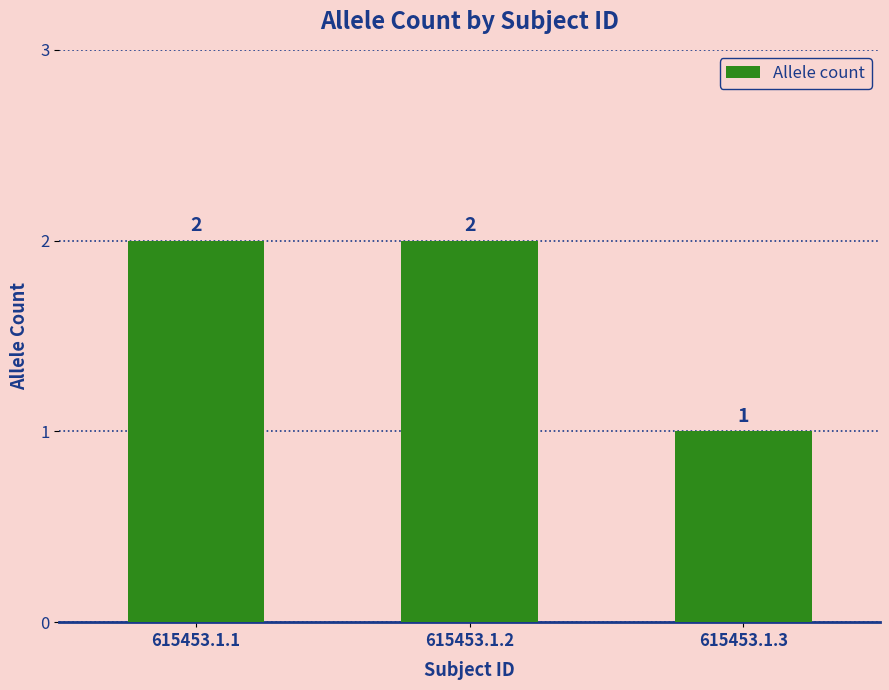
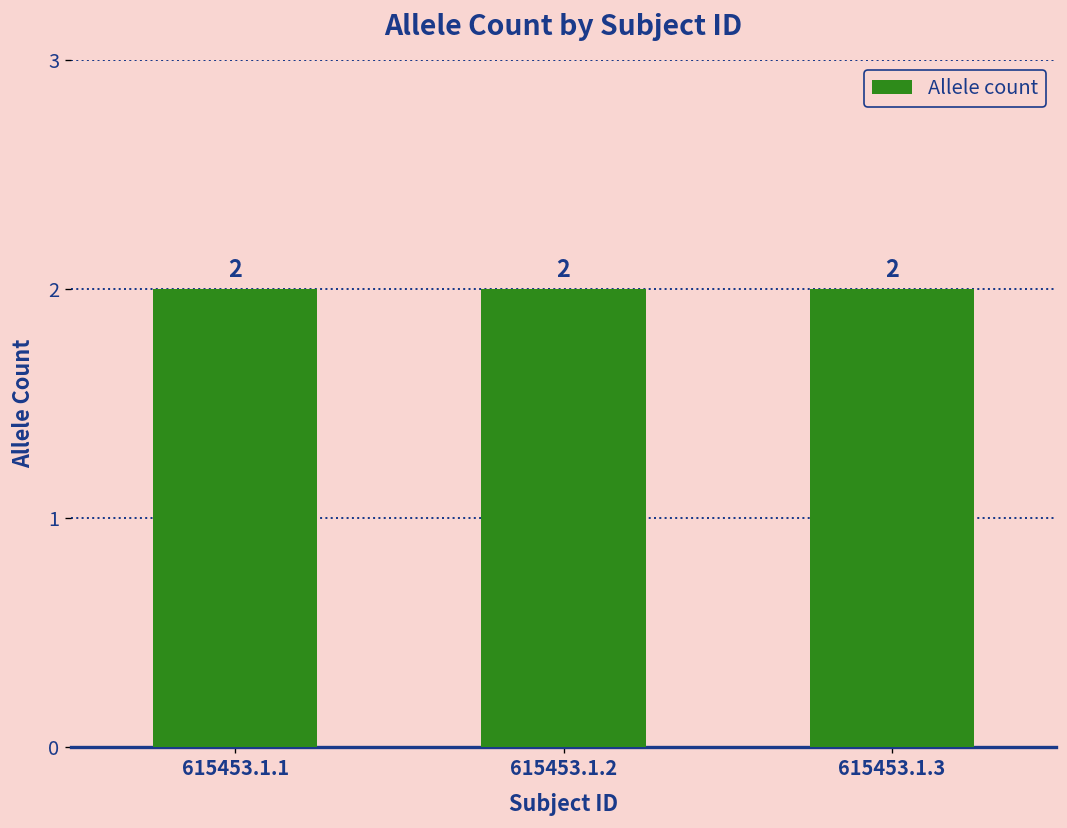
  {
    "615453.1.1": 2,
    "615453.1.2": 2,
-   "615453.1.3": 1
+   "615453.1.3": 2
  }
